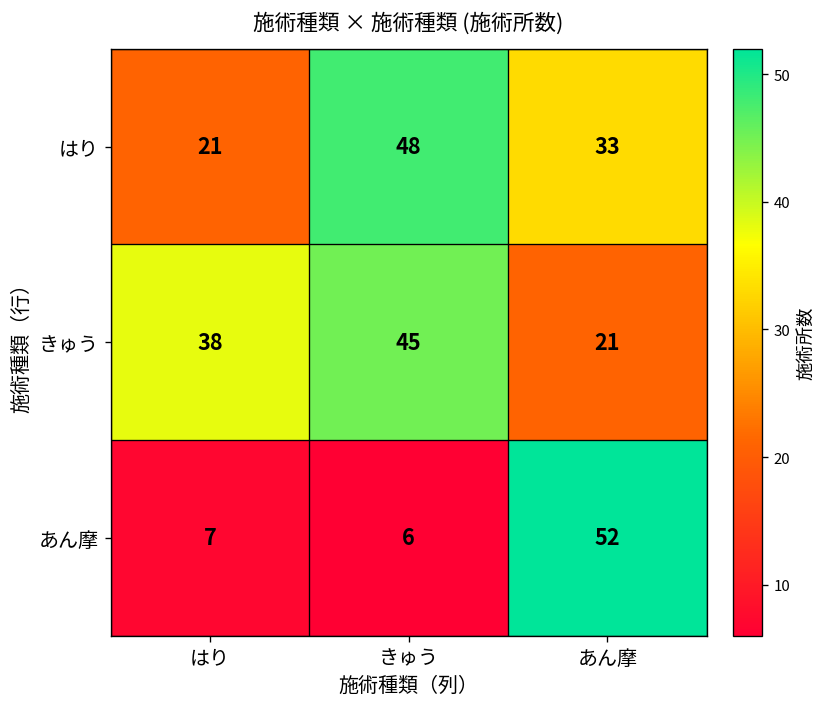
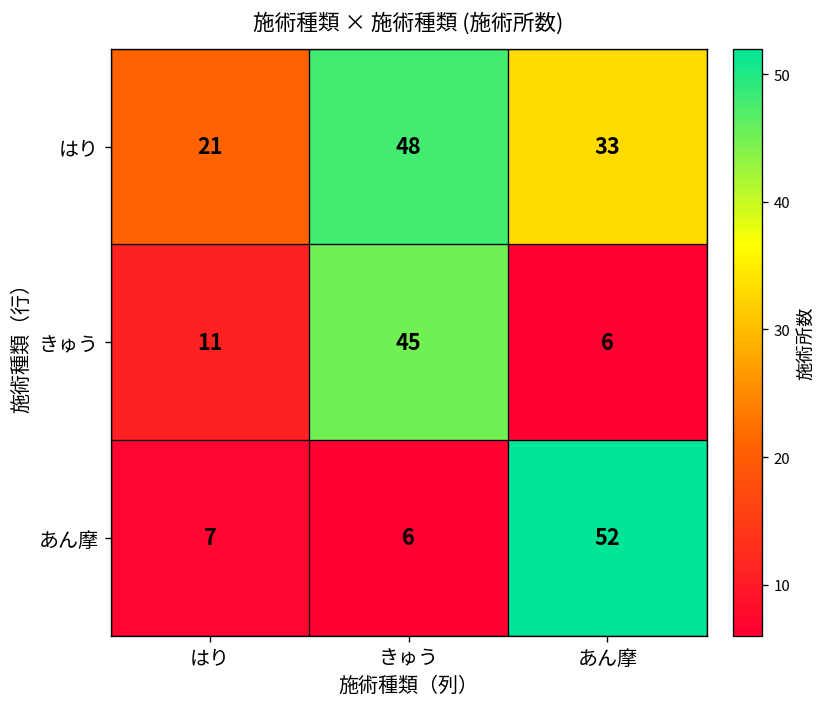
  {
    "はり": {
      "はり": 21,
      "きゅう": 48,
      "あん摩": 33
    },
    "きゅう": {
-     "はり": 38,
+     "はり": 11,
      "きゅう": 45,
-     "あん摩": 21
+     "あん摩": 6
    },
    "あん摩": {
      "はり": 7,
      "きゅう": 6,
      "あん摩": 52
    }
  }
